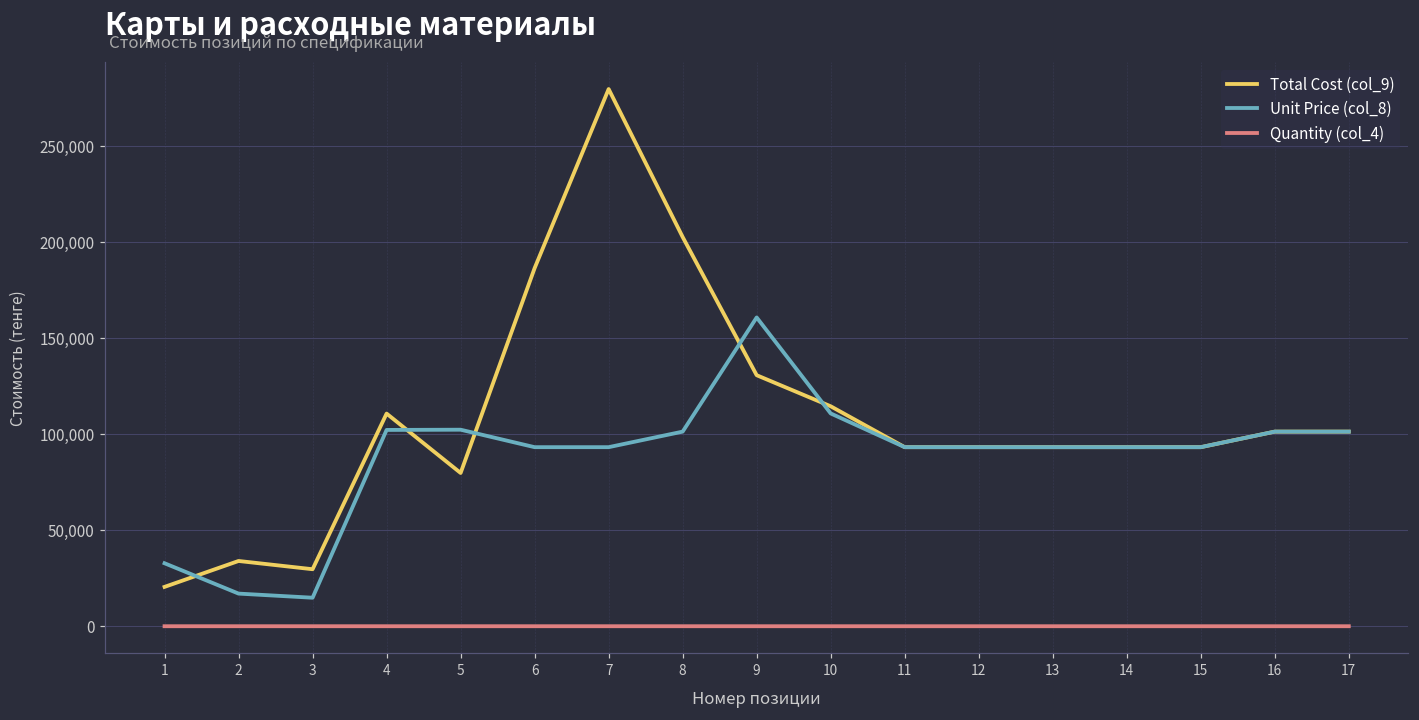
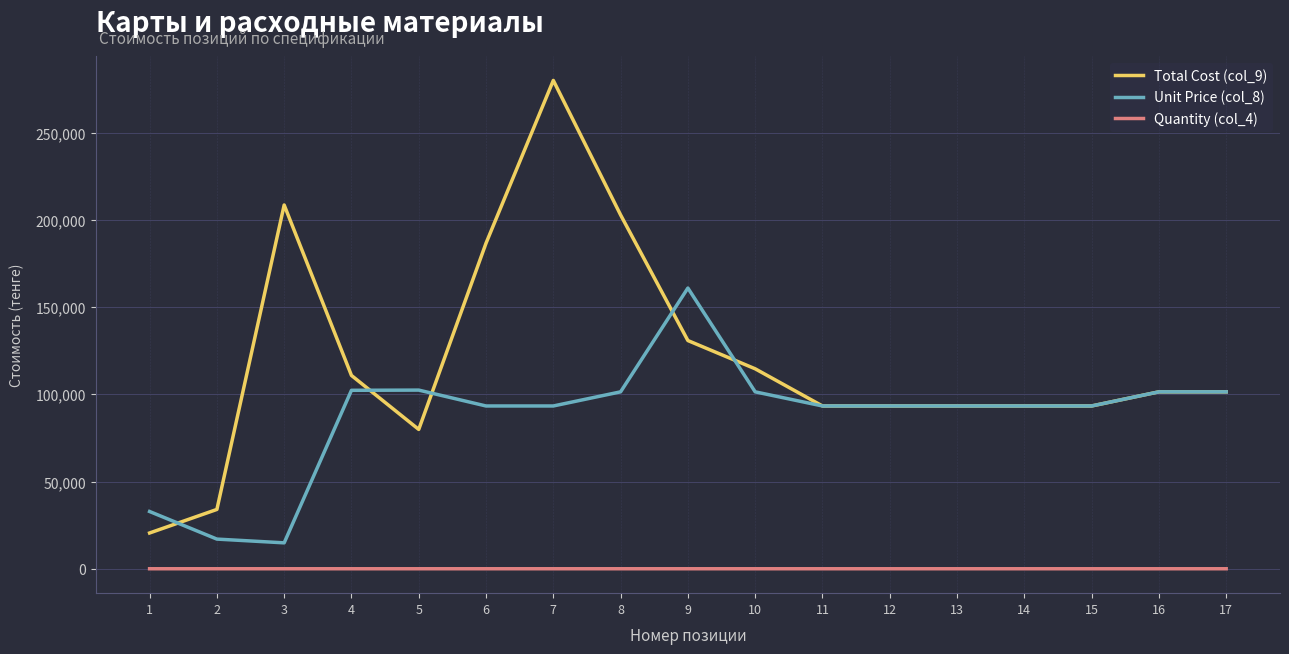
  {
    "Total Cost (col_9)": {
      "1": "21,000",
      "2": "34,000",
-     "3": "30,000",
+     "3": "208,000",
      "4": "111,000",
      "5": "80,000",
      "6": "187,000",
      "7": "280,000",
      "8": "203,000",
      "9": "131,000",
      "10": "115,000"
    },
    "Unit Price (col_8)": {
      "1": "33,000",
      "2": "17,000",
      "3": "15,000",
      "4": "102,000",
      "5": "102,000",
      "6": "93,000",
      "7": "93,000",
      "8": "101,000",
      "9": "161,000",
-     "10": "111,000"
+     "10": "101,000"
    },
    "Quantity (col_4)": {
      "1": "0",
      "2": "0",
      "3": "0",
      "4": "0",
      "5": "0",
      "6": "0",
      "7": "0",
      "8": "0",
      "9": "0",
      "10": "0",
      "11": "0",
      "12": "0",
      "13": "0",
      "14": "0",
      "15": "0",
      "16": "0",
      "17": "0"
    }
  }
